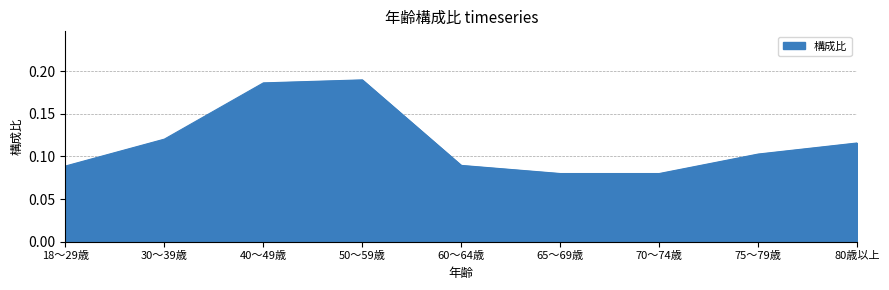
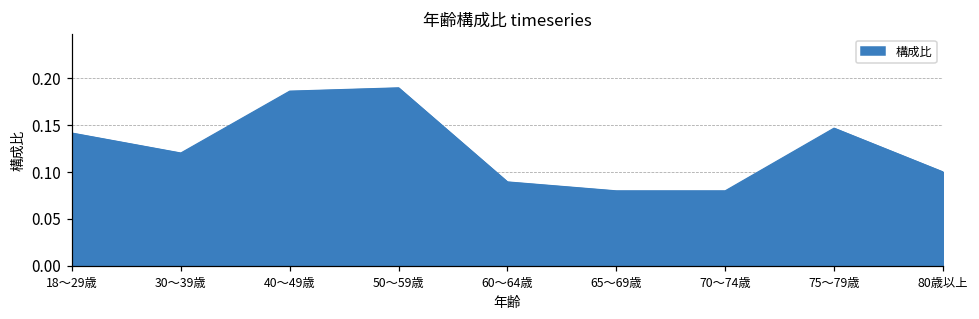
  {
-   "18～29歳": 0.09,
+   "18～29歳": 0.14,
    "30～39歳": 0.12,
    "40～49歳": 0.19,
    "50～59歳": 0.19,
    "60～64歳": 0.09,
    "65～69歳": 0.08,
    "70～74歳": 0.08,
-   "75～79歳": 0.10,
-   "80歳以上": 0.12
+   "75～79歳": 0.15,
+   "80歳以上": 0.10
  }
